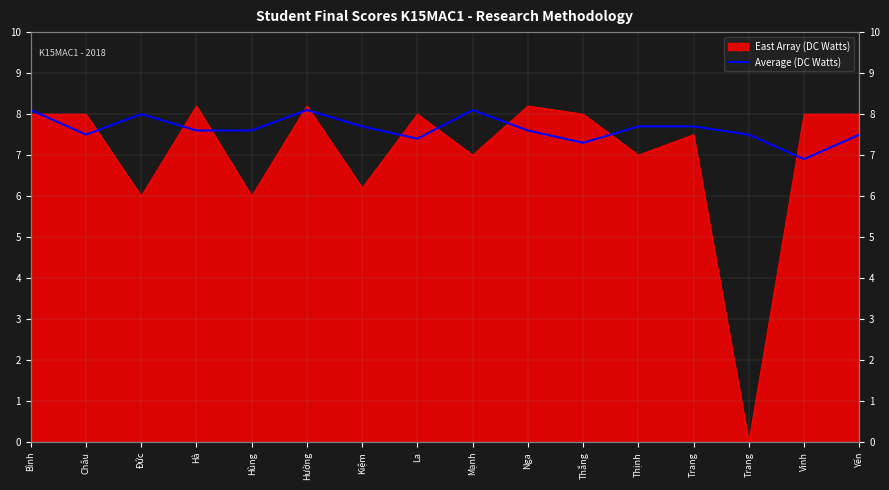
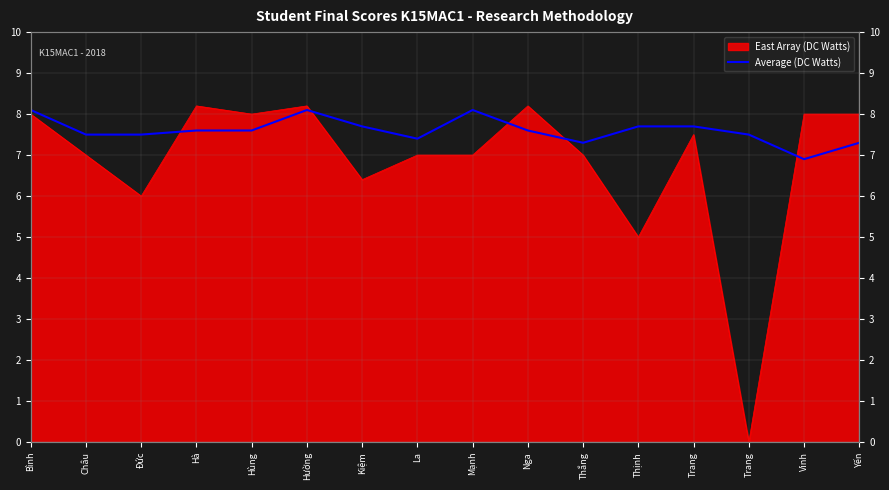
  {
    "East Array (DC Watts)": {
      "Bình": 8.0,
-     "Châu": 8,
+     "Châu": 7,
      "Đức": 6.0,
      "Hà": 8.2,
-     "Hùng": 6,
+     "Hùng": 8,
      "Hường": 8.2,
-     "Kiệm": 6.2,
-     "La": 8,
+     "Kiệm": 6.4,
+     "La": 7,
      "Mạnh": 7.0,
      "Nga": 8.2,
-     "Thắng": 8,
-     "Thịnh": 7,
+     "Thắng": 7,
+     "Thịnh": 5,
      "Vinh": 8.0,
      "Yến": 8.0
    },
    "Average (DC Watts)": {
      "Bình": 8.1,
      "Châu": 7.5,
-     "Đức": 8.0,
+     "Đức": 7.5,
      "Hà": 7.6,
      "Hùng": 7.6,
      "Hường": 8.1,
      "Kiệm": 7.7,
      "La": 7.4,
      "Mạnh": 8.1,
      "Nga": 7.6,
      "Thắng": 7.3,
      "Thịnh": 7.7,
      "Vinh": 6.9,
-     "Yến": 7.5
+     "Yến": 7.3
    }
  }
